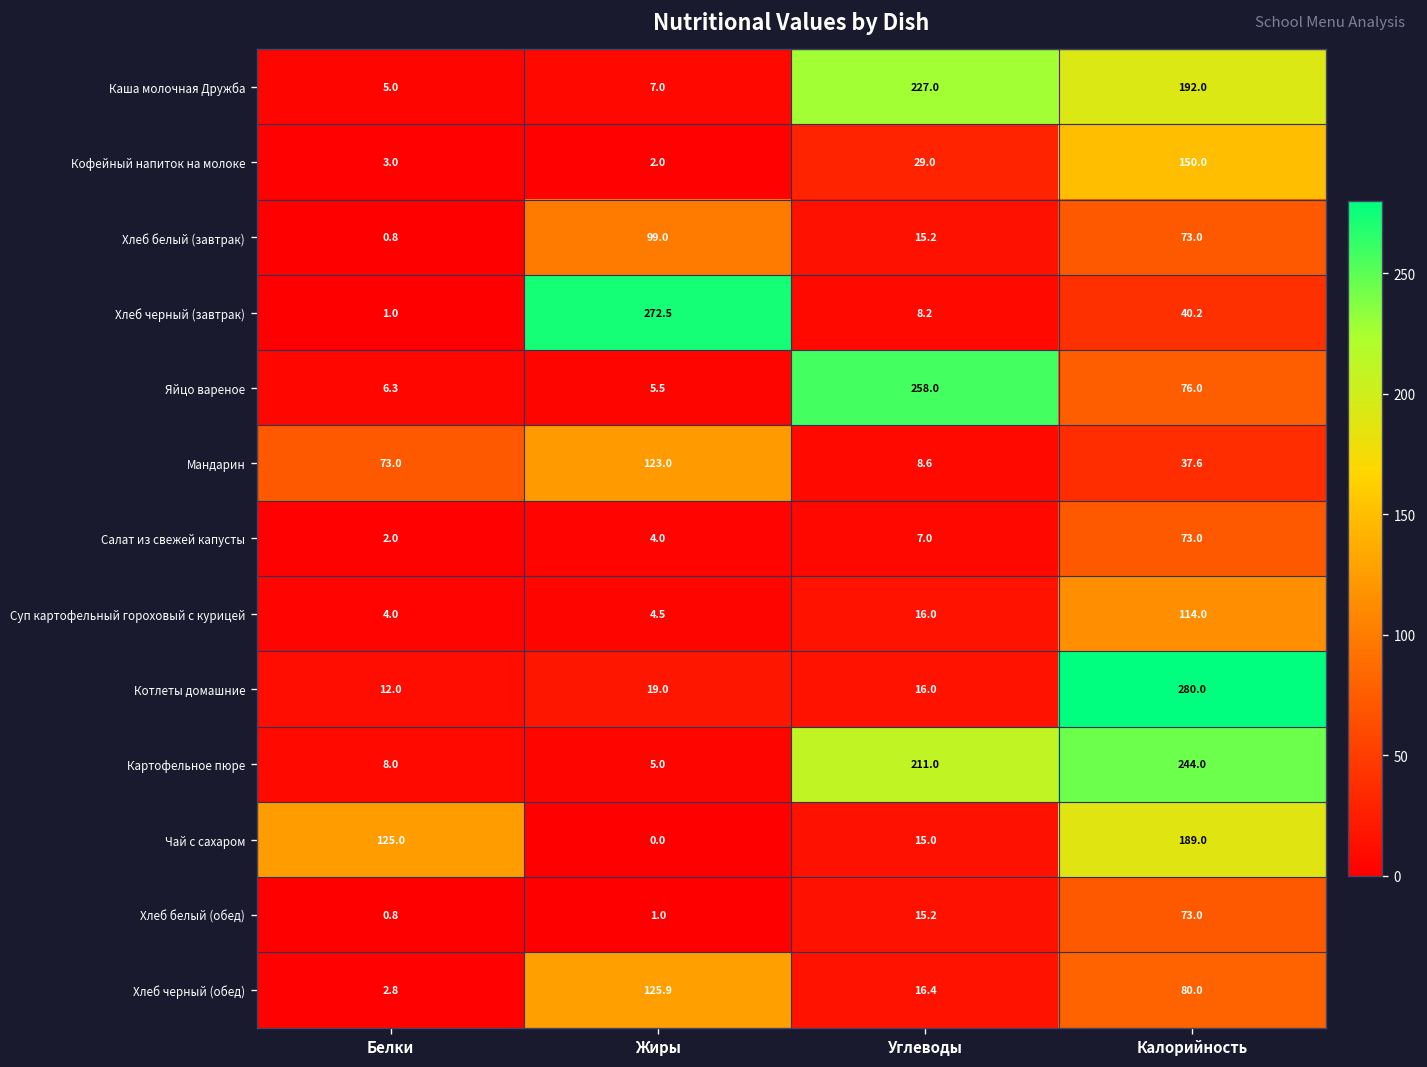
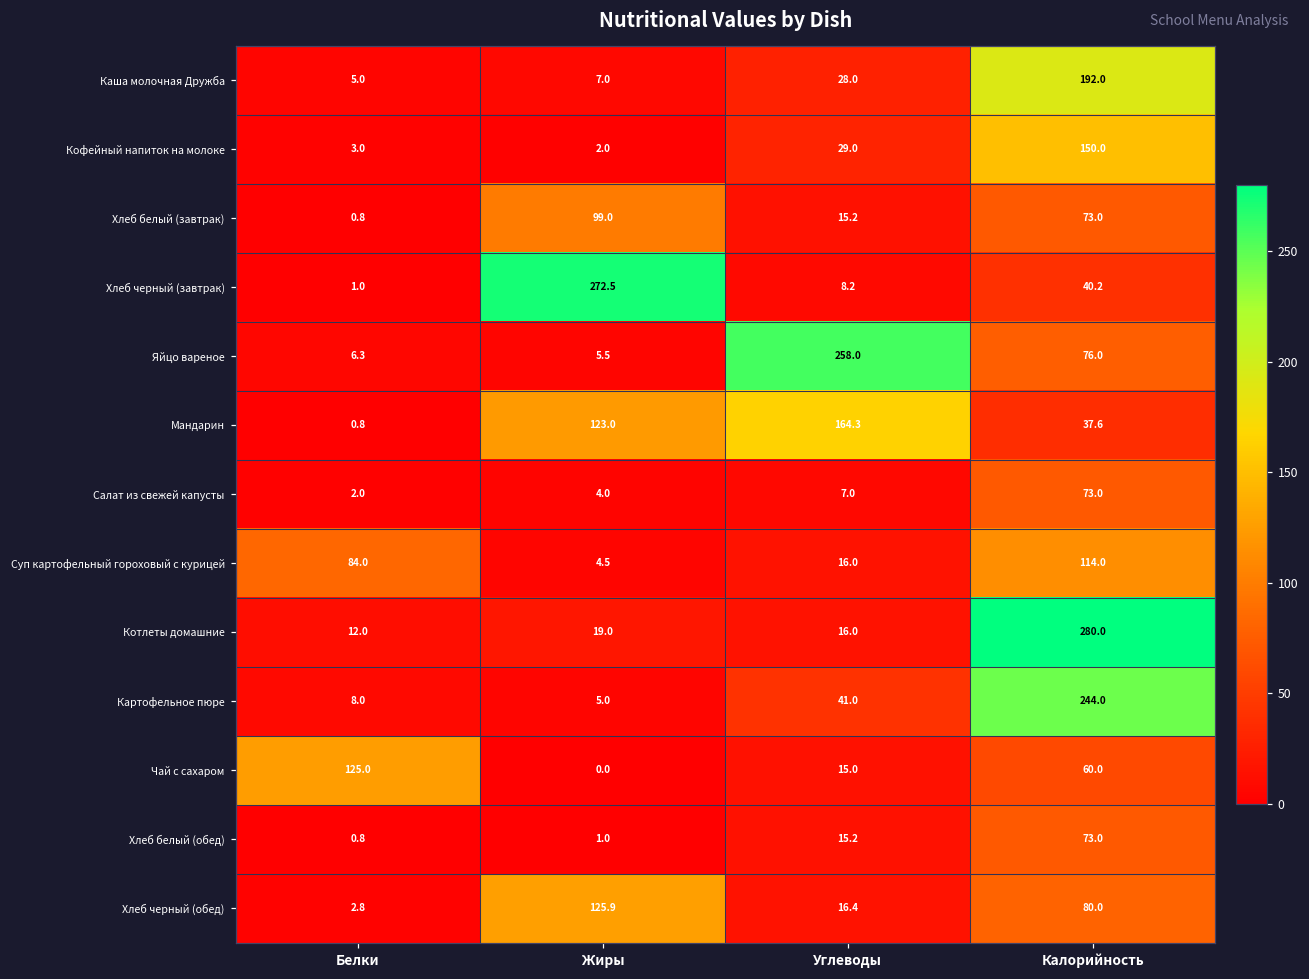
  {
    "Каша молочная Дружба": {
      "Белки": 5.0,
      "Жиры": 7.0,
-     "Углеводы": 227.0,
+     "Углеводы": 28.0,
      "Калорийность": 192.0
    },
    "Кофейный напиток на молоке": {
      "Белки": 3.0,
      "Жиры": 2.0,
      "Углеводы": 29.0,
      "Калорийность": 150.0
    },
    "Хлеб белый (завтрак)": {
      "Белки": 0.8,
      "Жиры": 99.0,
      "Углеводы": 15.2,
      "Калорийность": 73.0
    },
    "Хлеб черный (завтрак)": {
      "Белки": 1.0,
      "Жиры": 272.5,
      "Углеводы": 8.2,
      "Калорийность": 40.2
    },
    "Яйцо вареное": {
      "Белки": 6.3,
      "Жиры": 5.5,
      "Углеводы": 258.0,
      "Калорийность": 76.0
    },
    "Мандарин": {
-     "Белки": 73.0,
+     "Белки": 0.8,
      "Жиры": 123.0,
-     "Углеводы": 8.6,
+     "Углеводы": 164.3,
      "Калорийность": 37.6
    },
    "Салат из свежей капусты": {
      "Белки": 2.0,
      "Жиры": 4.0,
      "Углеводы": 7.0,
      "Калорийность": 73.0
    },
    "Суп картофельный гороховый с курицей": {
-     "Белки": 4.0,
+     "Белки": 84.0,
      "Жиры": 4.5,
      "Углеводы": 16.0,
      "Калорийность": 114.0
    },
    "Котлеты домашние": {
      "Белки": 12.0,
      "Жиры": 19.0,
      "Углеводы": 16.0,
      "Калорийность": 280.0
    },
    "Картофельное пюре": {
      "Белки": 8.0,
      "Жиры": 5.0,
-     "Углеводы": 211.0,
+     "Углеводы": 41.0,
      "Калорийность": 244.0
    },
    "Чай с сахаром": {
      "Белки": 125.0,
      "Жиры": 0.0,
      "Углеводы": 15.0,
-     "Калорийность": 189.0
+     "Калорийность": 60.0
    },
    "Хлеб белый (обед)": {
      "Белки": 0.8,
      "Жиры": 1.0,
      "Углеводы": 15.2,
      "Калорийность": 73.0
    },
    "Хлеб черный (обед)": {
      "Белки": 2.8,
      "Жиры": 125.9,
      "Углеводы": 16.4,
      "Калорийность": 80.0
    }
  }
